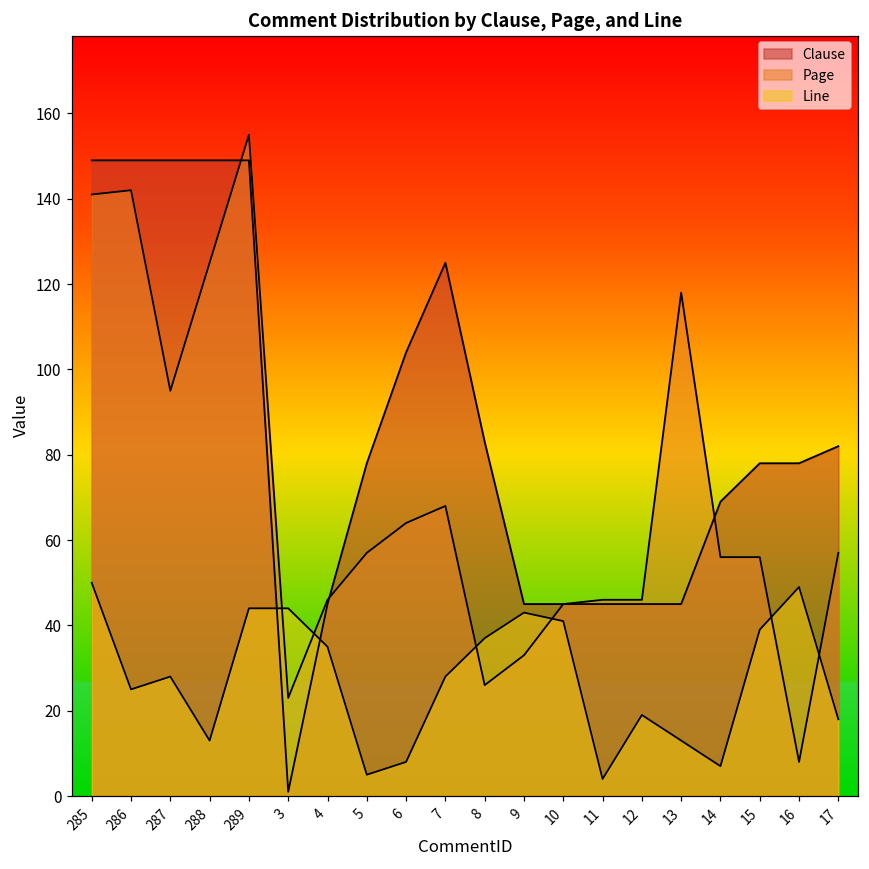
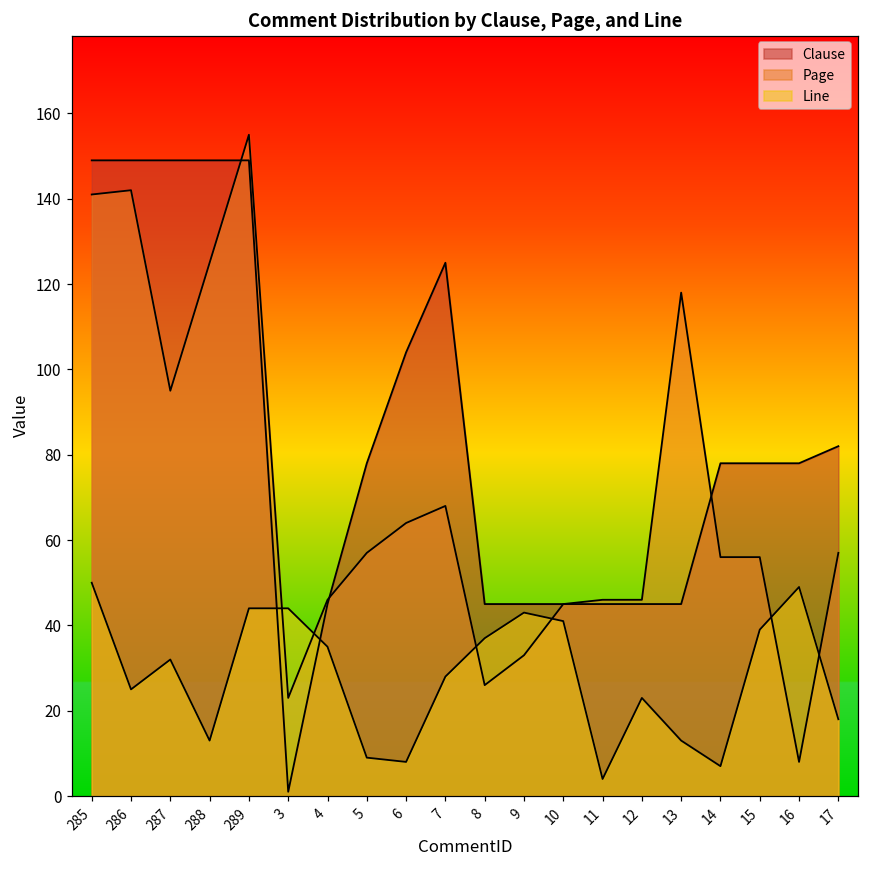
  {
    "Clause": {
      "285": 149,
      "286": 149,
      "287": 149,
      "288": 149,
      "289": 149,
      "3": 1,
      "4": 45,
      "5": 78,
      "6": 104,
      "7": 125,
-     "8": 83,
+     "8": 45,
      "9": 45,
      "11": 45,
      "12": 45,
      "13": 45,
-     "14": 69,
+     "14": 78,
      "15": 78,
      "16": 78,
      "17": 82
    },
    "Page": {
      "285": 141,
      "286": 142,
      "287": 95,
      "288": 125,
      "289": 155,
      "3": 23,
      "4": 46,
      "5": 57,
      "6": 64,
      "7": 68,
      "8": 26,
      "9": 33,
      "11": 46,
      "12": 46,
      "13": 118,
      "14": 56,
      "15": 56,
      "16": 8,
      "17": 57
    },
    "Line": {
      "285": 50,
      "286": 25,
-     "287": 28,
+     "287": 32,
      "288": 13,
      "289": 44,
      "3": 44,
      "4": 35,
-     "5": 5,
+     "5": 9,
      "6": 8,
      "7": 28,
      "8": 37,
      "9": 43,
      "10": 41,
      "11": 4,
-     "12": 19,
+     "12": 23,
      "13": 13,
      "14": 7,
      "15": 39,
      "16": 49,
      "17": 18
    }
  }
